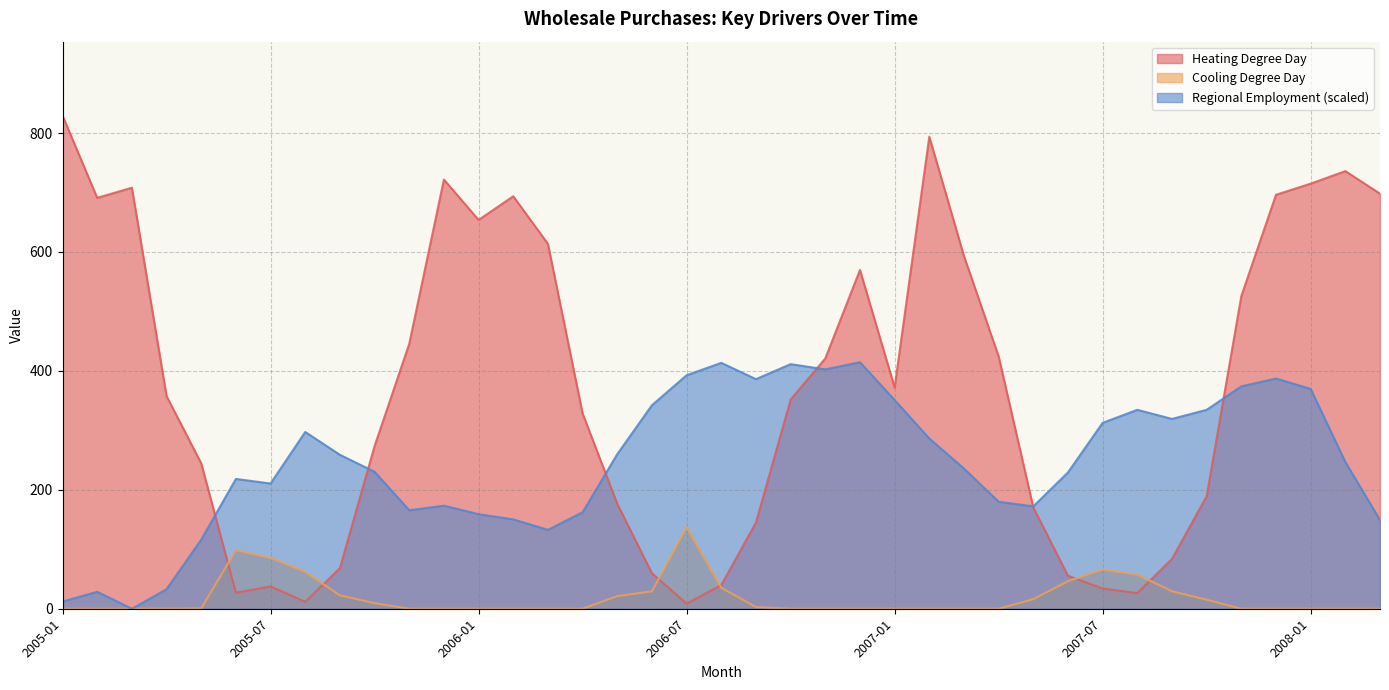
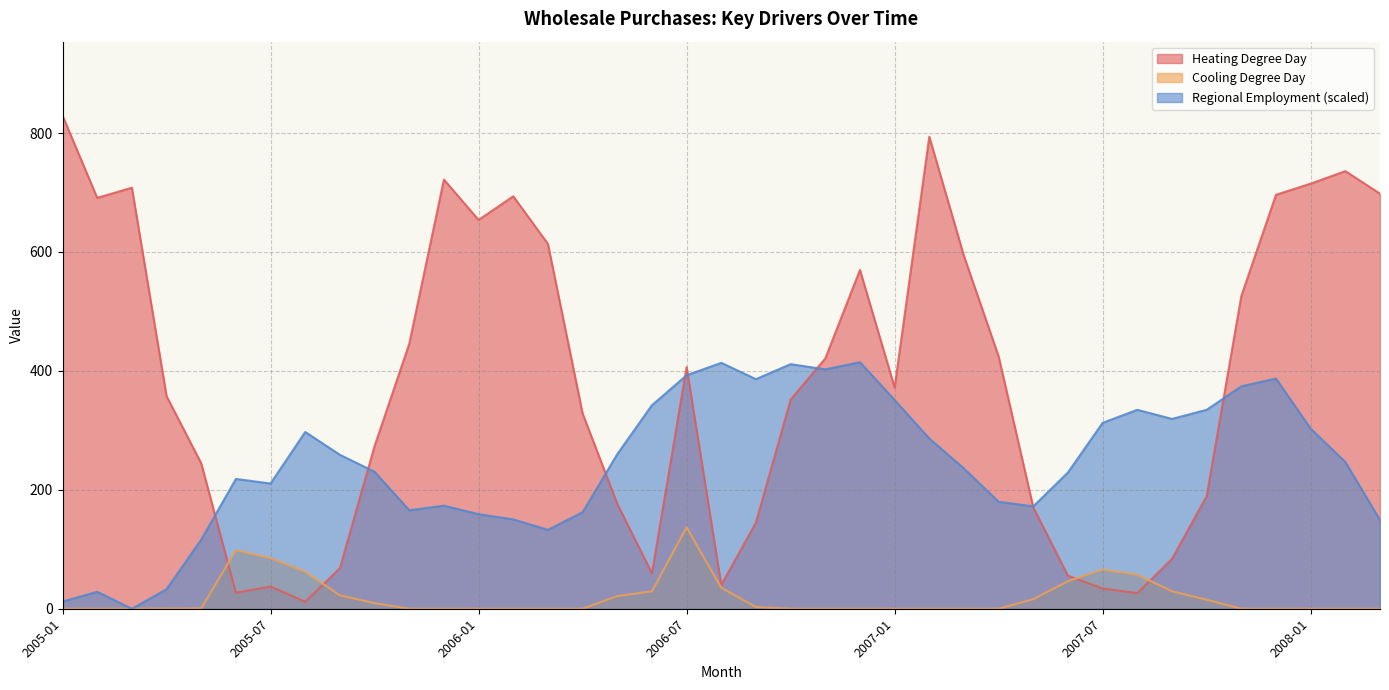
  {
    "Heating Degree Day": {
      "2005-01": 830,
      "2005-07": 40,
      "2006-01": 650,
-     "2006-07": 10,
+     "2006-07": 410,
      "2007-01": 370,
      "2007-07": 30,
      "2008-01": 710
    },
    "Cooling Degree Day": {
      "2005-01": 0,
      "2005-07": 90,
      "2006-01": 0,
      "2006-07": 140,
      "2007-01": 0,
      "2007-07": 70,
      "2008-01": 0
    },
    "Regional Employment (scaled)": {
      "2005-01": 10,
      "2005-07": 210,
      "2006-01": 160,
      "2006-07": 390,
      "2007-01": 350,
      "2007-07": 310,
-     "2008-01": 370
+     "2008-01": 300
    }
  }
